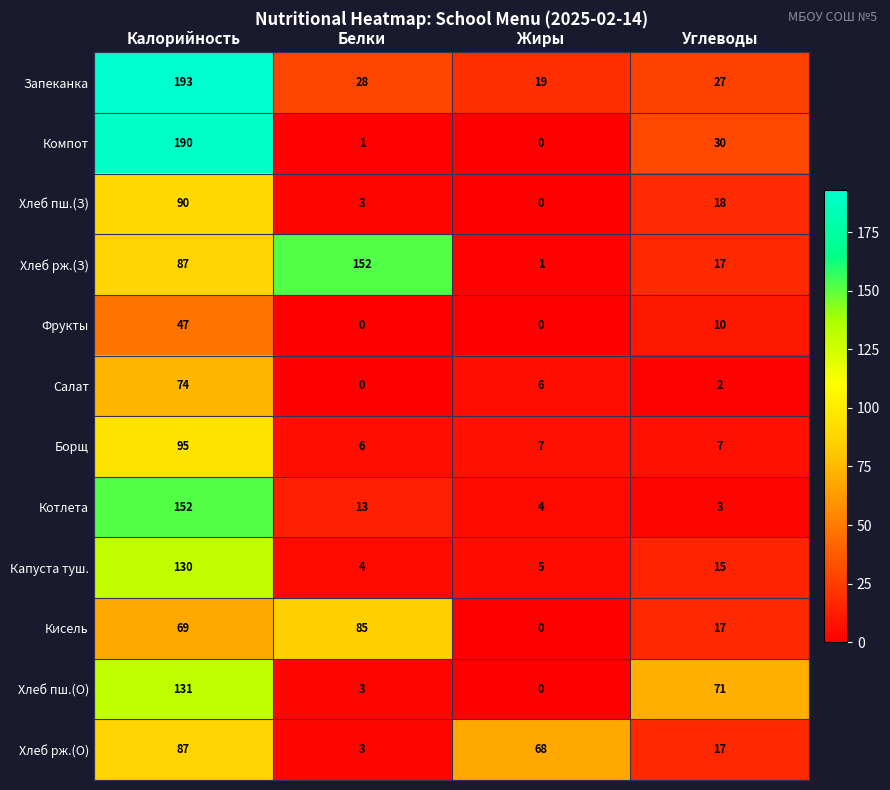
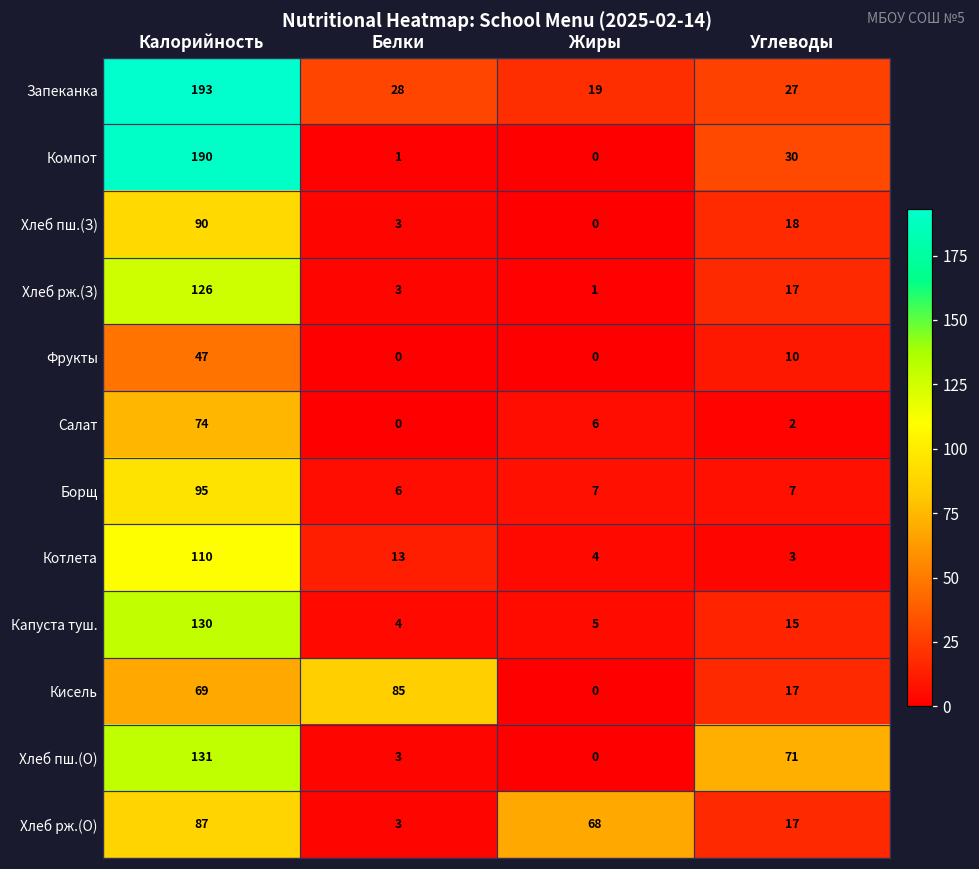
  {
    "Запеканка": {
      "Калорийность": 193,
      "Белки": 28,
      "Жиры": 19,
      "Углеводы": 27
    },
    "Компот": {
      "Калорийность": 190,
      "Белки": 1,
      "Жиры": 0,
      "Углеводы": 30
    },
    "Хлеб пш.(З)": {
      "Калорийность": 90,
      "Белки": 3,
      "Жиры": 0,
      "Углеводы": 18
    },
    "Хлеб рж.(З)": {
-     "Калорийность": 87,
-     "Белки": 152,
+     "Калорийность": 126,
+     "Белки": 3,
      "Жиры": 1,
      "Углеводы": 17
    },
    "Фрукты": {
      "Калорийность": 47,
      "Белки": 0,
      "Жиры": 0,
      "Углеводы": 10
    },
    "Салат": {
      "Калорийность": 74,
      "Белки": 0,
      "Жиры": 6,
      "Углеводы": 2
    },
    "Борщ": {
      "Калорийность": 95,
      "Белки": 6,
      "Жиры": 7,
      "Углеводы": 7
    },
    "Котлета": {
-     "Калорийность": 152,
+     "Калорийность": 110,
      "Белки": 13,
      "Жиры": 4,
      "Углеводы": 3
    },
    "Капуста туш.": {
      "Калорийность": 130,
      "Белки": 4,
      "Жиры": 5,
      "Углеводы": 15
    },
    "Кисель": {
      "Калорийность": 69,
      "Белки": 85,
      "Жиры": 0,
      "Углеводы": 17
    },
    "Хлеб пш.(О)": {
      "Калорийность": 131,
      "Белки": 3,
      "Жиры": 0,
      "Углеводы": 71
    },
    "Хлеб рж.(О)": {
      "Калорийность": 87,
      "Белки": 3,
      "Жиры": 68,
      "Углеводы": 17
    }
  }
